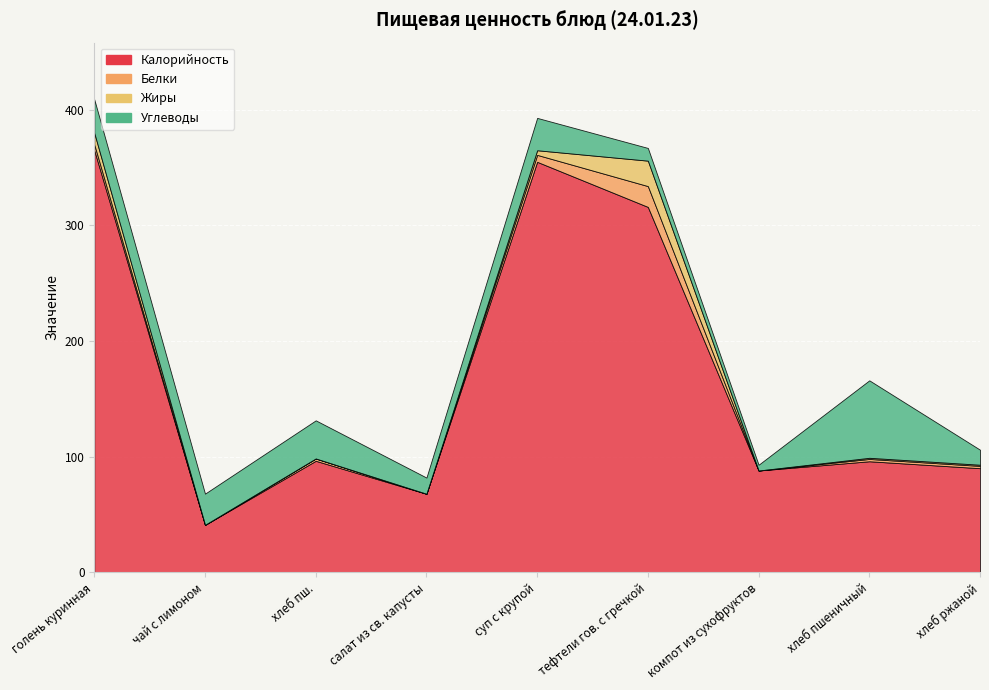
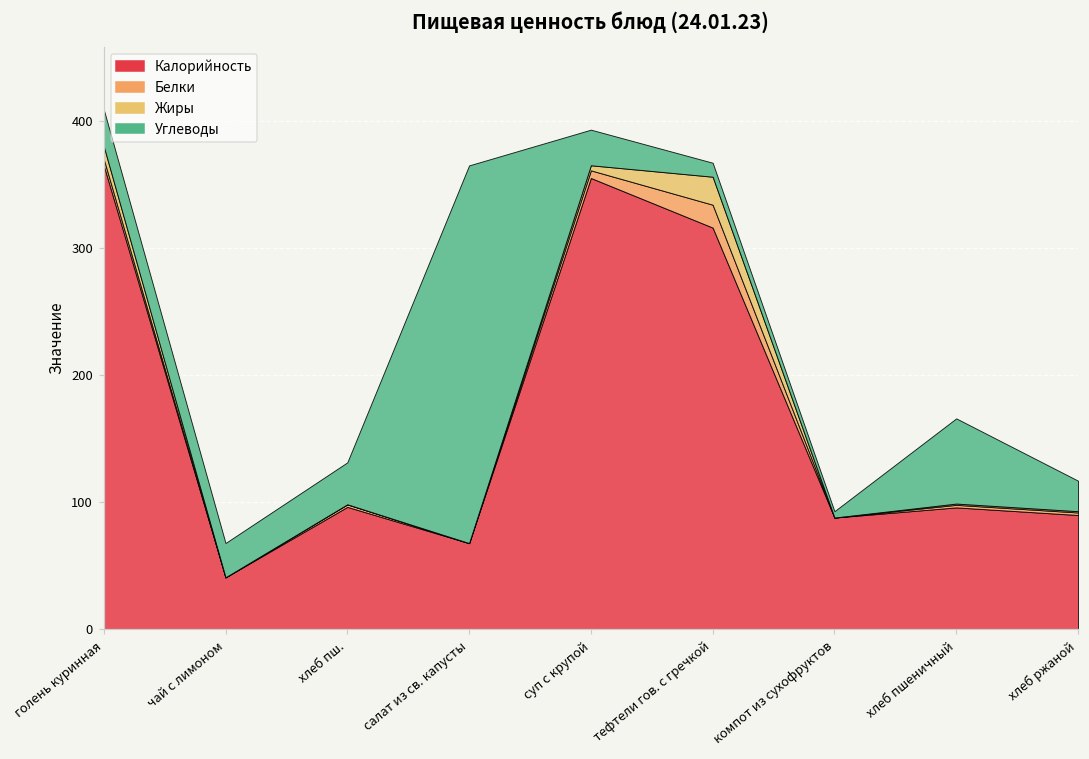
  {
    "Калорийность": {
      "голень куринная": 365,
      "суп с крупой": 355,
      "тефтели гов. с гречкой": 316
    },
    "Углеводы": {
      "голень куринная": 29,
      "чай с лимоном": 27,
      "хлеб пш.": 33,
-     "салат из св. капусты": 14,
+     "салат из св. капусты": 297,
      "суп с крупой": 28,
      "тефтели гов. с гречкой": 11,
      "компот из сухофруктов": 5,
      "хлеб пшеничный": 67,
-     "хлеб ржаной": 13
+     "хлеб ржаной": 24
    }
  }
